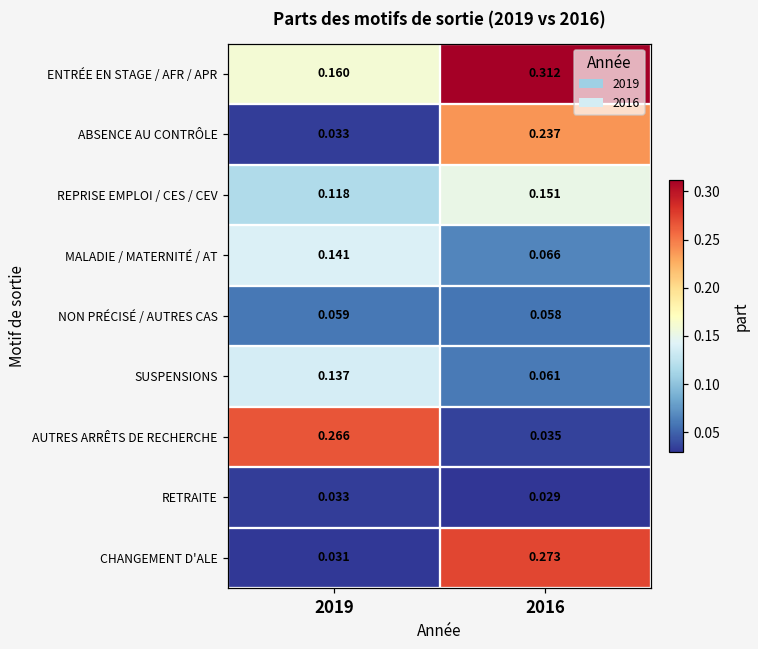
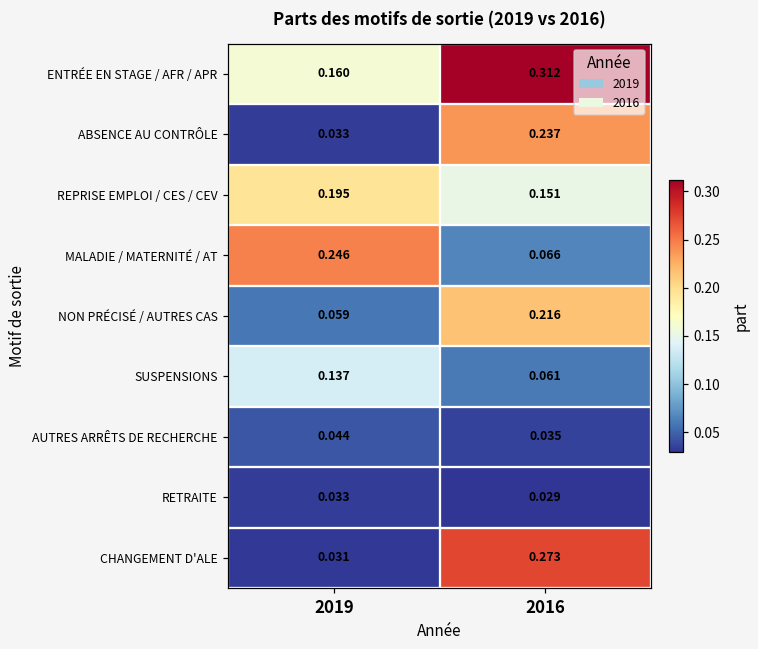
  {
    "ENTRÉE EN STAGE / AFR / APR": {
      "2019": 0.160,
      "2016": 0.312
    },
    "ABSENCE AU CONTRÔLE": {
      "2019": 0.033,
      "2016": 0.237
    },
    "REPRISE EMPLOI / CES / CEV": {
-     "2019": 0.118,
+     "2019": 0.195,
      "2016": 0.151
    },
    "MALADIE / MATERNITÉ / AT": {
-     "2019": 0.141,
+     "2019": 0.246,
      "2016": 0.066
    },
    "NON PRÉCISÉ / AUTRES CAS": {
      "2019": 0.059,
-     "2016": 0.058
+     "2016": 0.216
    },
    "SUSPENSIONS": {
      "2019": 0.137,
      "2016": 0.061
    },
    "AUTRES ARRÊTS DE RECHERCHE": {
-     "2019": 0.266,
+     "2019": 0.044,
      "2016": 0.035
    },
    "RETRAITE": {
      "2019": 0.033,
      "2016": 0.029
    },
    "CHANGEMENT D'ALE": {
      "2019": 0.031,
      "2016": 0.273
    }
  }
